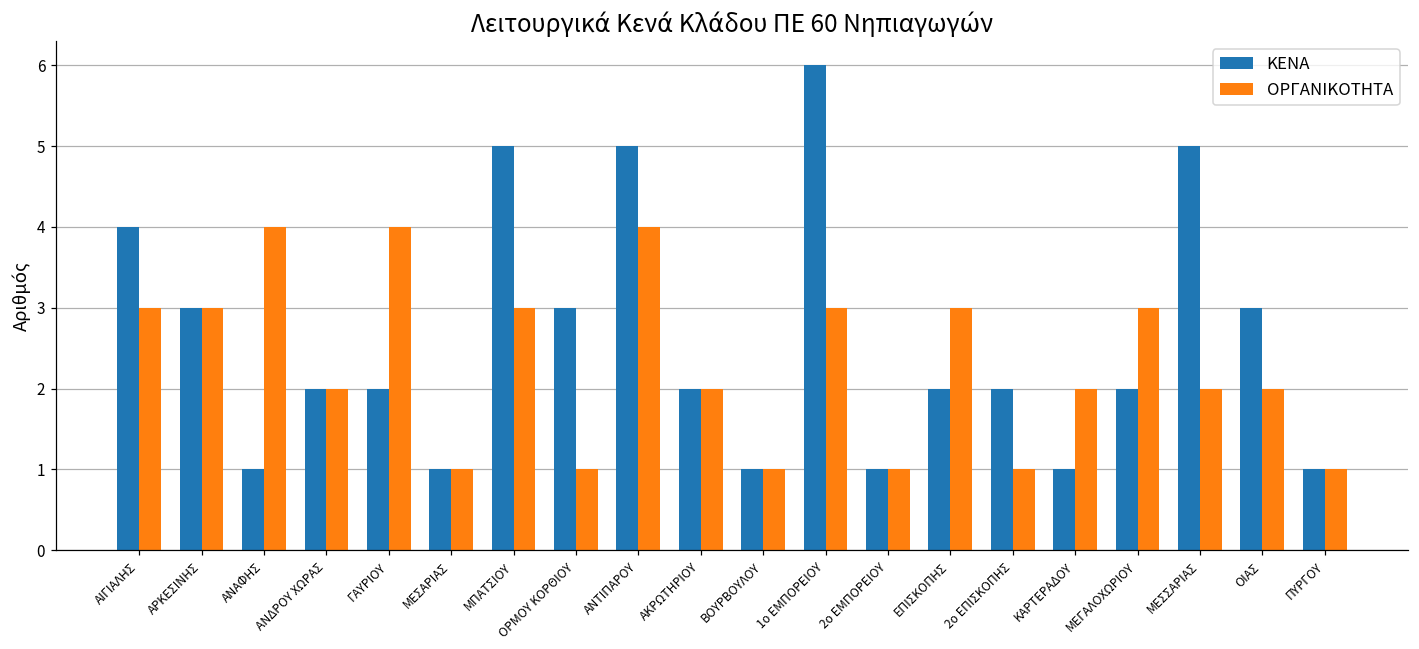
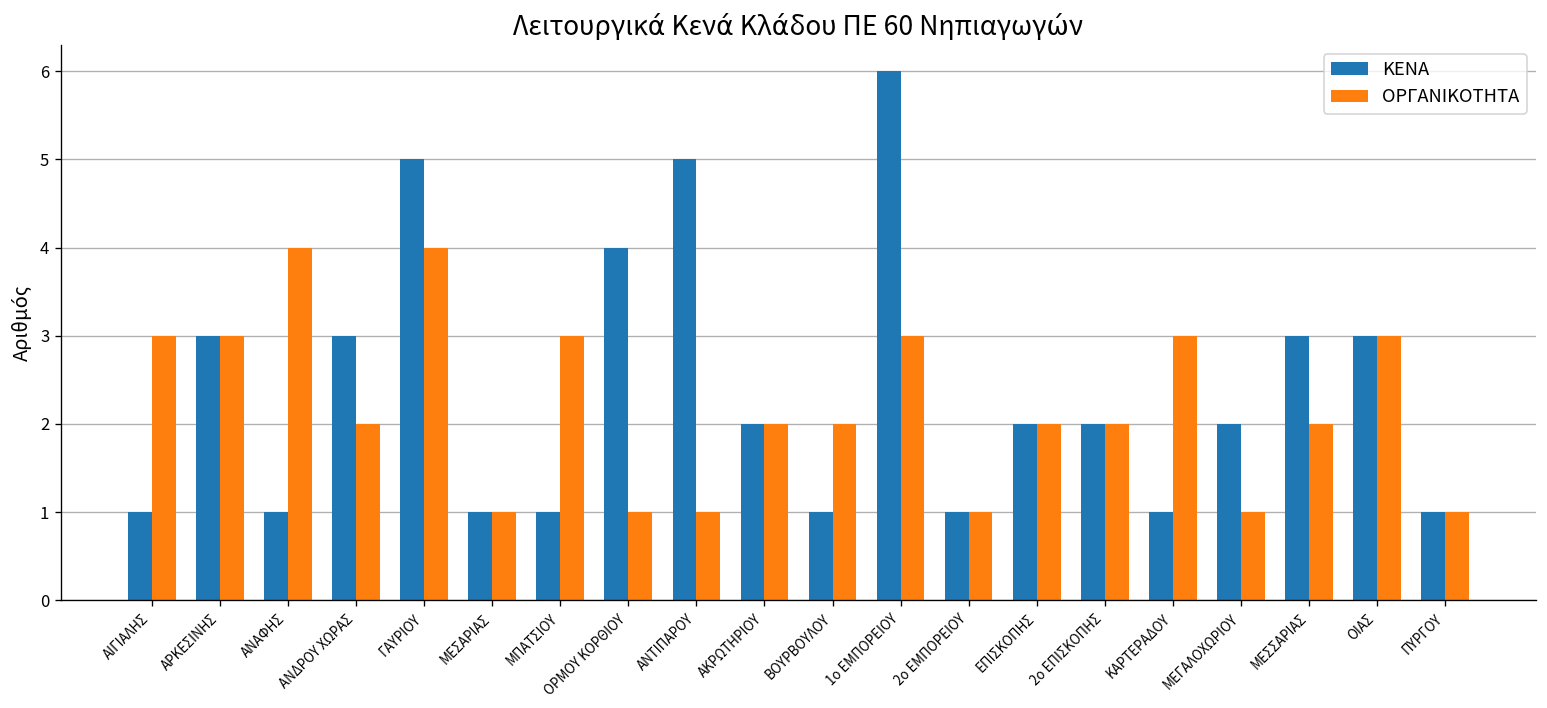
  {
    "ΚΕΝΑ": {
-     "ΑΙΓΙΑΛΗΣ": 4,
+     "ΑΙΓΙΑΛΗΣ": 1,
      "ΑΡΚΕΣΙΝΗΣ": 3,
      "ΑΝΑΦΗΣ": 1,
-     "ΑΝΔΡΟΥ ΧΩΡΑΣ": 2,
-     "ΓΑΥΡΙΟΥ": 2,
+     "ΑΝΔΡΟΥ ΧΩΡΑΣ": 3,
+     "ΓΑΥΡΙΟΥ": 5,
      "ΜΕΣΑΡΙΑΣ": 1,
-     "ΜΠΑΤΣΙΟΥ": 5,
-     "ΟΡΜΟΥ ΚΟΡΘΙΟΥ": 3,
+     "ΜΠΑΤΣΙΟΥ": 1,
+     "ΟΡΜΟΥ ΚΟΡΘΙΟΥ": 4,
      "ΑΝΤΙΠΑΡΟΥ": 5,
      "ΑΚΡΩΤΗΡΙΟΥ": 2,
      "ΒΟΥΡΒΟΥΛΟΥ": 1,
      "1ο ΕΜΠΟΡΕΙΟΥ": 6,
      "2ο ΕΜΠΟΡΕΙΟΥ": 1,
      "ΕΠΙΣΚΟΠΗΣ": 2,
      "2ο ΕΠΙΣΚΟΠΗΣ": 2,
      "ΚΑΡΤΕΡΑΔΟΥ": 1,
      "ΜΕΓΑΛΟΧΩΡΙΟΥ": 2,
-     "ΜΕΣΣΑΡΙΑΣ": 5,
+     "ΜΕΣΣΑΡΙΑΣ": 3,
      "ΟΙΑΣ": 3,
      "ΠΥΡΓΟΥ": 1
    },
    "ΟΡΓΑΝΙΚΟΤΗΤΑ": {
      "ΑΙΓΙΑΛΗΣ": 3,
      "ΑΡΚΕΣΙΝΗΣ": 3,
      "ΑΝΑΦΗΣ": 4,
      "ΑΝΔΡΟΥ ΧΩΡΑΣ": 2,
      "ΓΑΥΡΙΟΥ": 4,
      "ΜΕΣΑΡΙΑΣ": 1,
      "ΜΠΑΤΣΙΟΥ": 3,
      "ΟΡΜΟΥ ΚΟΡΘΙΟΥ": 1,
-     "ΑΝΤΙΠΑΡΟΥ": 4,
+     "ΑΝΤΙΠΑΡΟΥ": 1,
      "ΑΚΡΩΤΗΡΙΟΥ": 2,
-     "ΒΟΥΡΒΟΥΛΟΥ": 1,
+     "ΒΟΥΡΒΟΥΛΟΥ": 2,
      "1ο ΕΜΠΟΡΕΙΟΥ": 3,
      "2ο ΕΜΠΟΡΕΙΟΥ": 1,
-     "ΕΠΙΣΚΟΠΗΣ": 3,
-     "2ο ΕΠΙΣΚΟΠΗΣ": 1,
-     "ΚΑΡΤΕΡΑΔΟΥ": 2,
-     "ΜΕΓΑΛΟΧΩΡΙΟΥ": 3,
+     "ΕΠΙΣΚΟΠΗΣ": 2,
+     "2ο ΕΠΙΣΚΟΠΗΣ": 2,
+     "ΚΑΡΤΕΡΑΔΟΥ": 3,
+     "ΜΕΓΑΛΟΧΩΡΙΟΥ": 1,
      "ΜΕΣΣΑΡΙΑΣ": 2,
-     "ΟΙΑΣ": 2,
+     "ΟΙΑΣ": 3,
      "ΠΥΡΓΟΥ": 1
    }
  }
